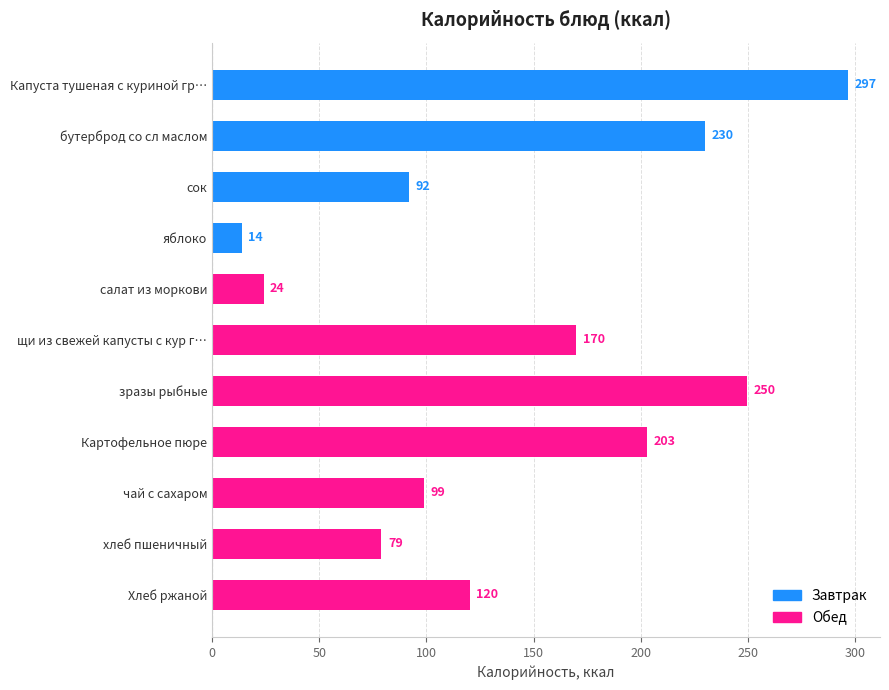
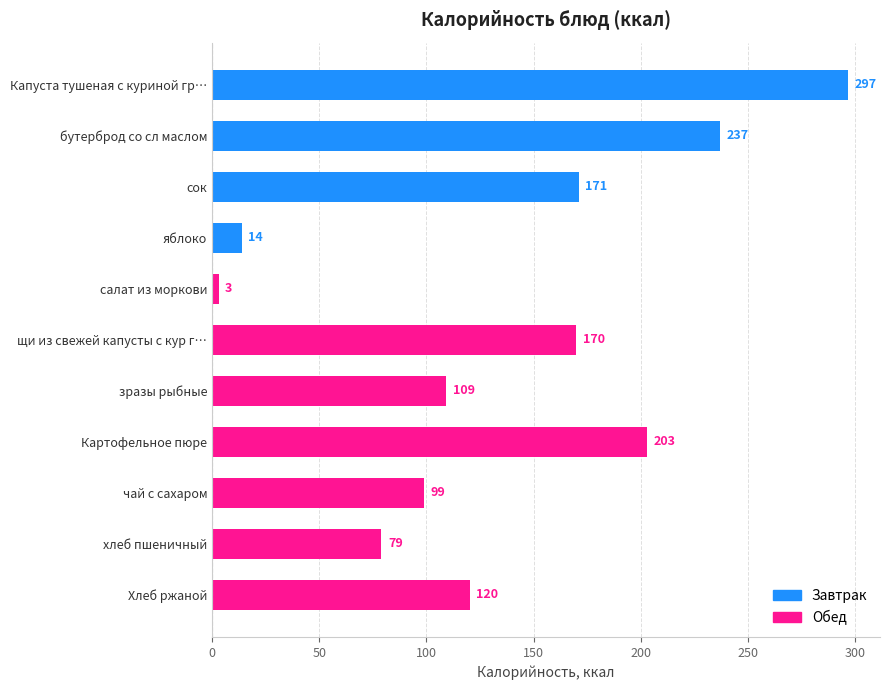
  {
    "Капуста тушеная с куриной гр…": 297,
-   "бутерброд со сл маслом": 230,
-   "сок": 92,
+   "бутерброд со сл маслом": 237,
+   "сок": 171,
    "яблоко": 14,
-   "салат из моркови": 24,
+   "салат из моркови": 3,
    "щи из свежей капусты с кур г…": 170,
-   "зразы рыбные": 250,
+   "зразы рыбные": 109,
    "Картофельное пюре": 203,
    "чай с сахаром": 99,
    "хлеб пшеничный": 79,
    "Хлеб ржаной": 120
  }
